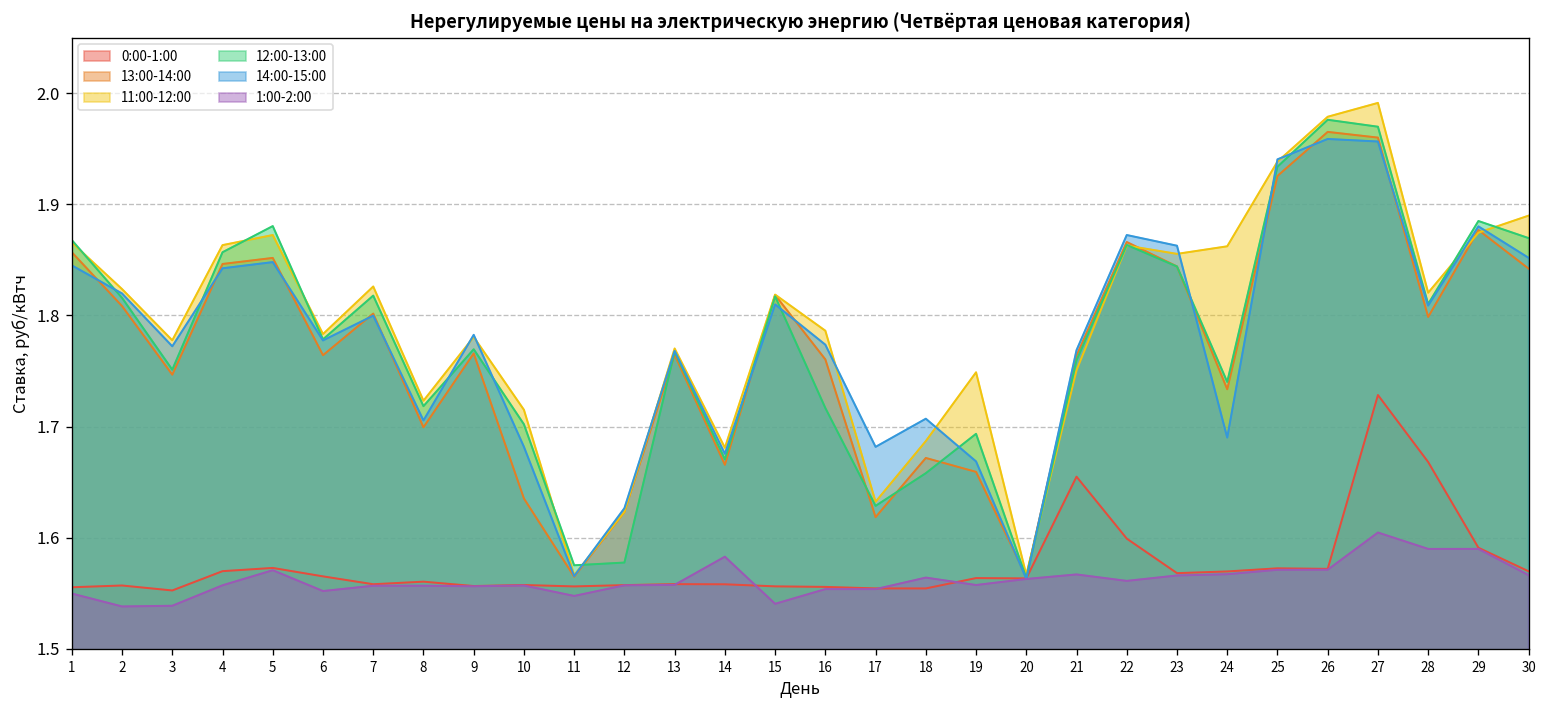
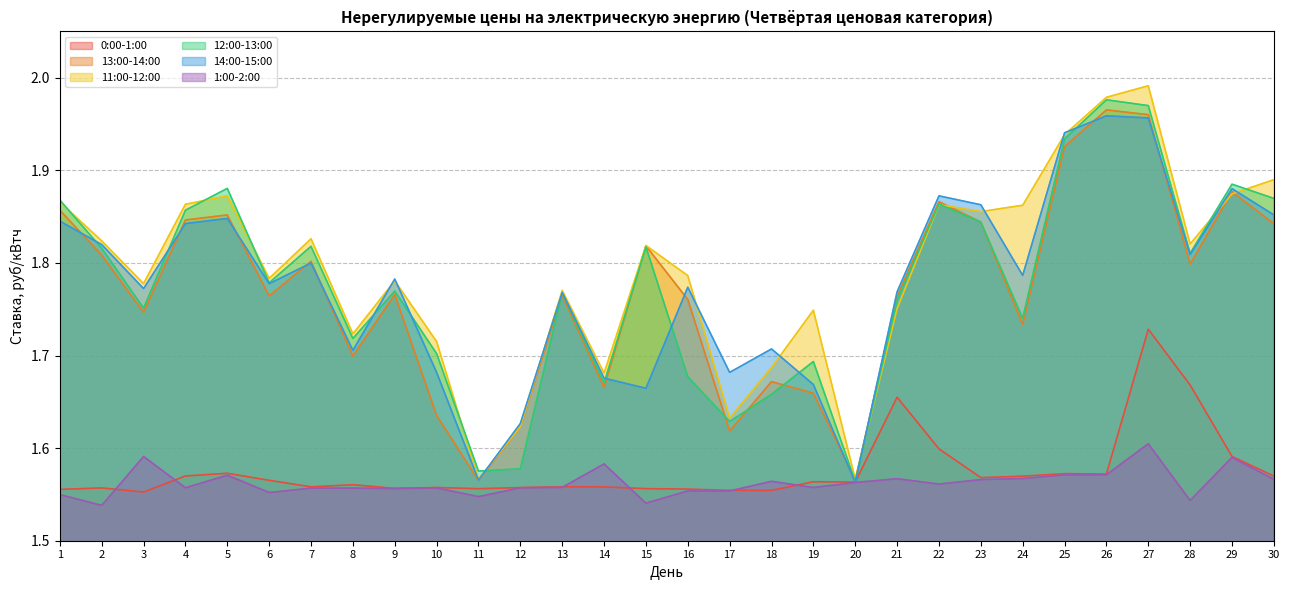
  {
    "12:00-13:00": {
      "2": 1.82,
      "3": 1.75,
      "4": 1.86,
      "5": 1.88,
      "7": 1.82,
      "8": 1.72,
      "9": 1.77,
      "10": 1.70,
      "11": 1.58,
      "12": 1.58,
      "14": 1.67,
-     "16": 1.72,
+     "16": 1.68,
      "17": 1.63,
      "18": 1.66,
      "19": 1.69,
      "21": 1.76,
      "24": 1.74,
      "25": 1.93,
      "27": 1.97,
      "29": 1.89,
      "30": 1.87
    },
    "14:00-15:00": {
      "1": 1.85,
      "2": 1.82,
      "3": 1.77,
      "4": 1.84,
      "5": 1.85,
      "8": 1.71,
      "10": 1.68,
      "12": 1.63,
      "14": 1.68,
-     "15": 1.81,
+     "15": 1.66,
      "16": 1.77,
      "17": 1.68,
      "18": 1.71,
      "19": 1.67,
      "21": 1.77,
      "22": 1.87,
      "23": 1.86,
-     "24": 1.69,
+     "24": 1.79,
      "26": 1.96,
      "27": 1.96,
      "29": 1.88,
      "30": 1.85
    },
    "1:00-2:00": {
      "1": 1.55,
      "2": 1.54,
-     "3": 1.54,
+     "3": 1.59,
      "4": 1.56,
      "6": 1.55,
      "8": 1.56,
      "11": 1.55,
      "14": 1.58,
      "15": 1.54,
      "18": 1.56,
      "19": 1.56,
      "21": 1.57,
      "22": 1.56,
      "27": 1.60,
-     "28": 1.59,
+     "28": 1.54,
      "30": 1.57
    }
  }
